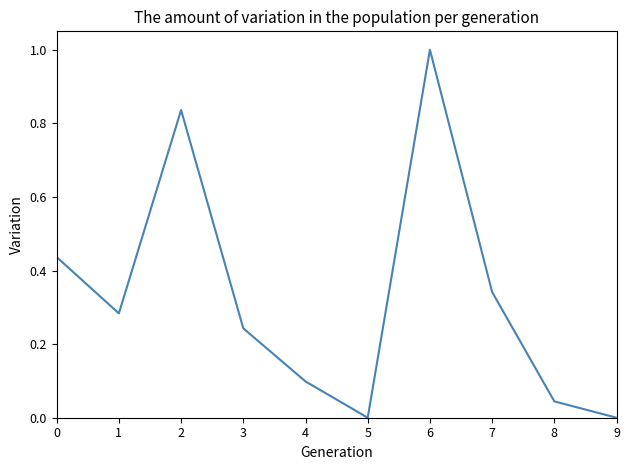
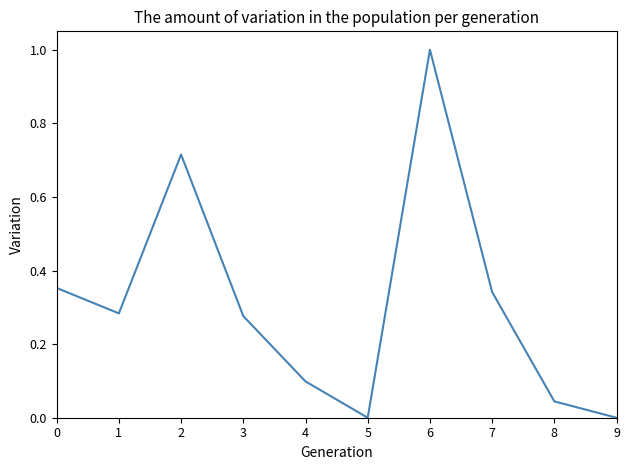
  {
-   "0": 0.44,
+   "0": 0.35,
    "1": 0.28,
-   "2": 0.84,
-   "3": 0.24,
+   "2": 0.72,
+   "3": 0.28,
    "4": 0.10,
    "5": 0.00,
    "6": 1.00,
    "7": 0.34,
    "8": 0.04,
    "9": 0.00
  }
